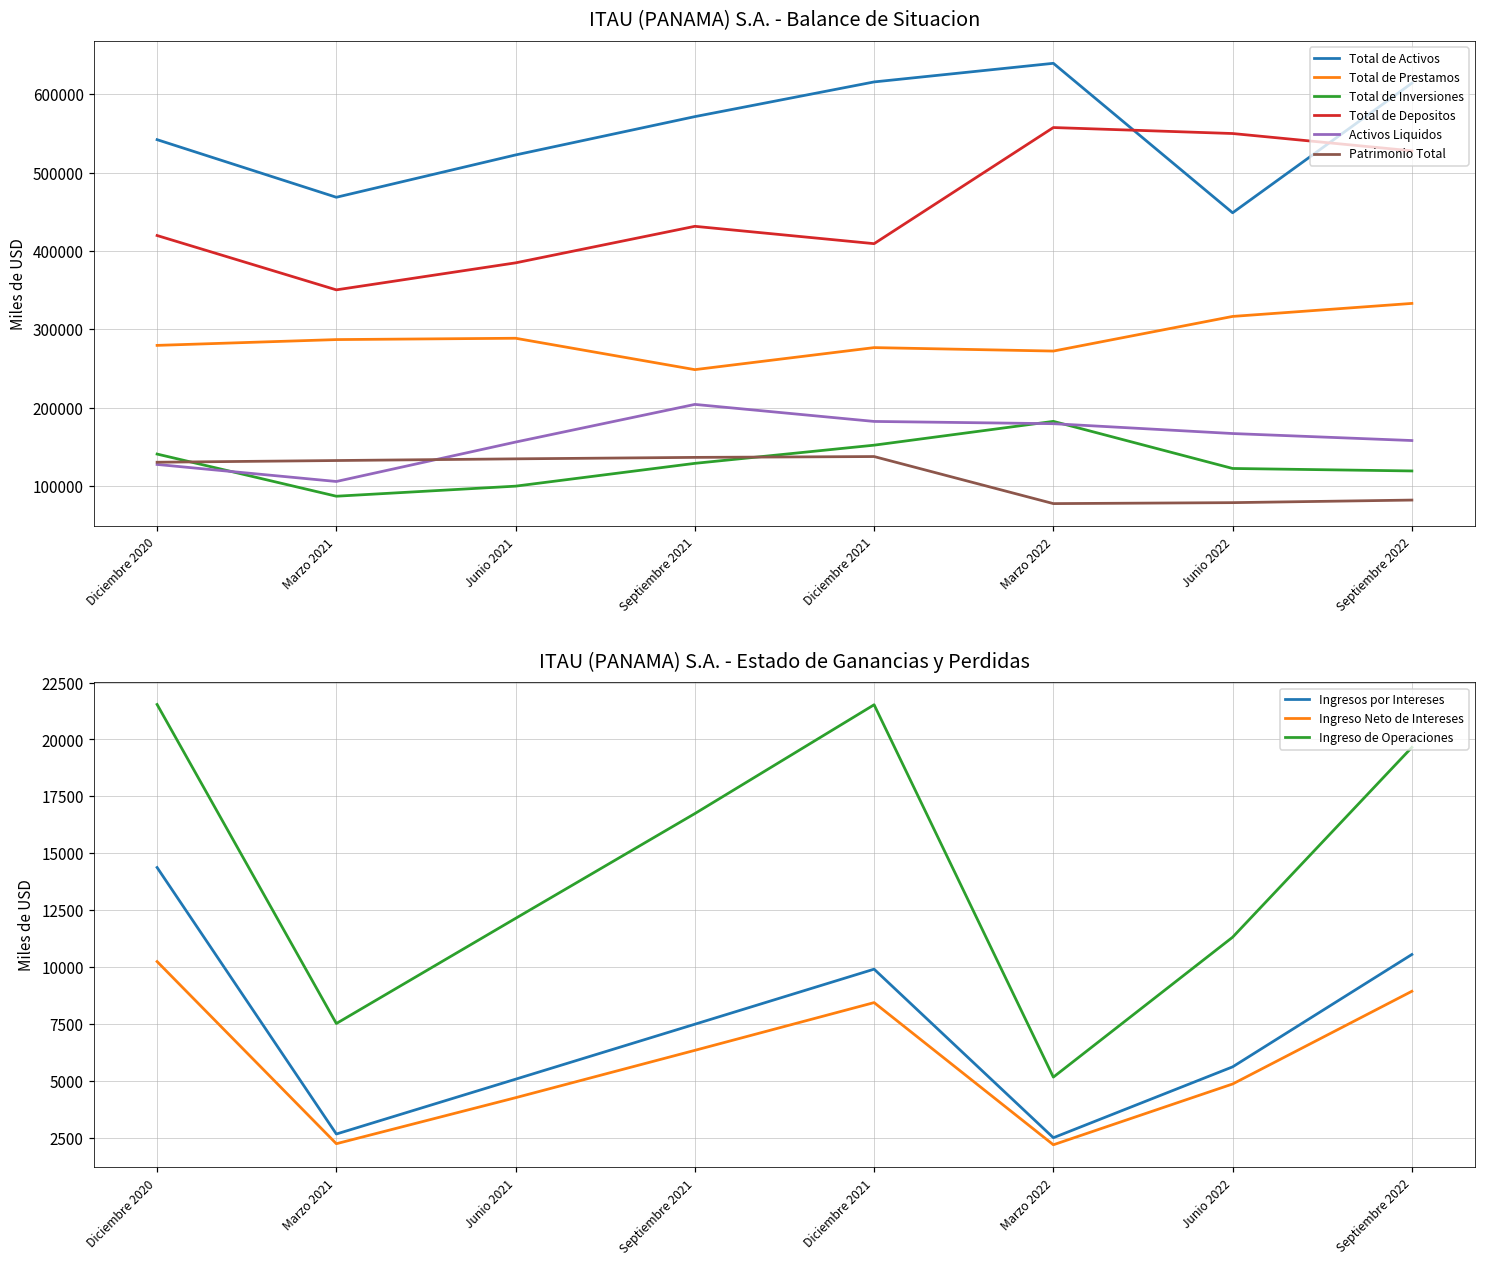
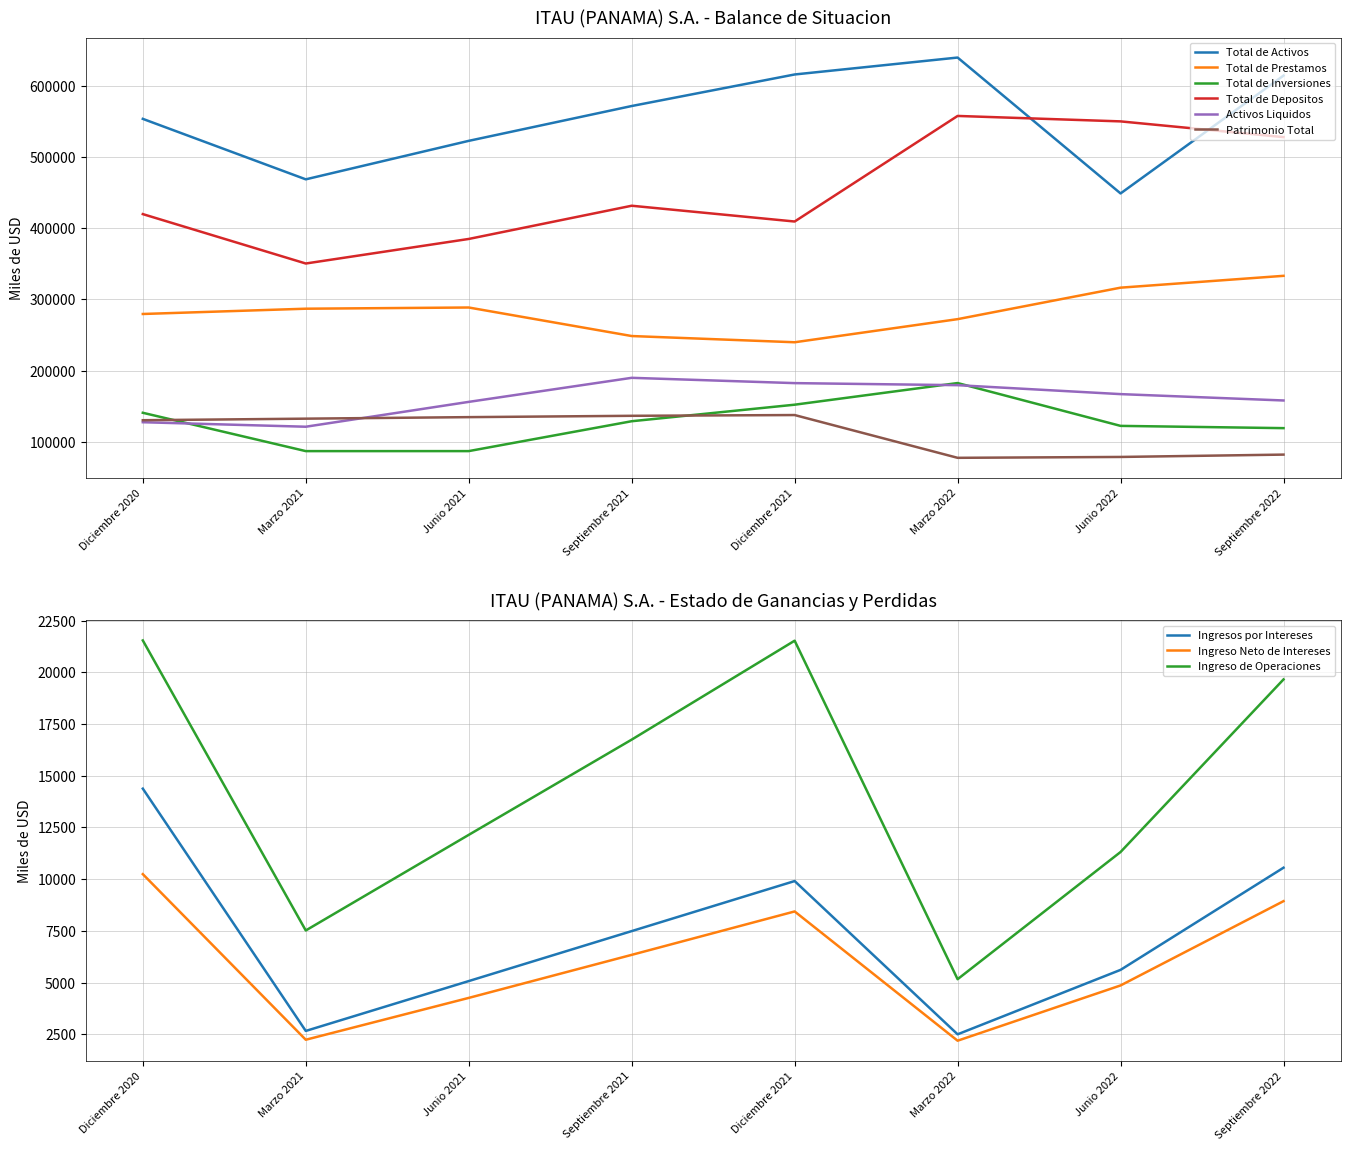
  {
    "ITAU (PANAMA) S.A. - Balance de Situacion": {
      "Total de Activos": {
-       "Diciembre 2020": 540000,
+       "Diciembre 2020": 550000,
        "Marzo 2021": 470000,
        "Junio 2021": 520000,
        "Septiembre 2021": 570000,
        "Diciembre 2021": 620000,
        "Marzo 2022": 640000,
        "Junio 2022": 450000
      },
      "Total de Prestamos": {
        "Diciembre 2020": 280000,
        "Marzo 2021": 290000,
        "Junio 2021": 290000,
        "Septiembre 2021": 250000,
-       "Diciembre 2021": 280000,
+       "Diciembre 2021": 240000,
        "Marzo 2022": 270000,
        "Junio 2022": 320000,
        "Septiembre 2022": 330000
      },
      "Total de Inversiones": {
        "Diciembre 2020": 140000,
        "Marzo 2021": 90000,
-       "Junio 2021": 100000,
+       "Junio 2021": 90000,
        "Septiembre 2021": 130000,
        "Diciembre 2021": 150000,
        "Junio 2022": 120000,
        "Septiembre 2022": 120000
      },
      "Total de Depositos": {
        "Diciembre 2020": 420000,
        "Marzo 2021": 350000,
        "Junio 2021": 380000,
        "Septiembre 2021": 430000,
        "Diciembre 2021": 410000,
        "Marzo 2022": 560000,
        "Junio 2022": 550000
      },
      "Activos Liquidos": {
-       "Marzo 2021": 110000,
+       "Marzo 2021": 120000,
        "Junio 2021": 160000,
-       "Septiembre 2021": 200000,
+       "Septiembre 2021": 190000,
        "Diciembre 2021": 180000,
        "Junio 2022": 170000,
        "Septiembre 2022": 160000
      },
      "Patrimonio Total": {
        "Marzo 2021": 130000,
        "Junio 2021": 130000,
        "Septiembre 2021": 140000,
        "Diciembre 2021": 140000,
        "Marzo 2022": 80000,
        "Junio 2022": 80000,
        "Septiembre 2022": 80000
      }
    },
    "ITAU (PANAMA) S.A. - Estado de Ganancias y Perdidas": {
      "Ingresos por Intereses": {
        "Diciembre 2020": 14400,
        "Marzo 2021": 2700,
        "Junio 2021": 5100,
        "Septiembre 2021": 7500,
        "Diciembre 2021": 9900,
        "Marzo 2022": 2500,
        "Junio 2022": 5600,
        "Septiembre 2022": 10600
      },
      "Ingreso Neto de Intereses": {
        "Diciembre 2020": 10200,
        "Marzo 2021": 2200,
        "Junio 2021": 4300,
        "Septiembre 2021": 6300,
        "Diciembre 2021": 8400,
        "Marzo 2022": 2200,
        "Junio 2022": 4900,
        "Septiembre 2022": 8900
      },
      "Ingreso de Operaciones": {
        "Diciembre 2020": 21500,
        "Marzo 2021": 7500,
        "Junio 2021": 12100,
        "Septiembre 2021": 16700,
        "Diciembre 2021": 21500,
        "Marzo 2022": 5200,
        "Junio 2022": 11300,
        "Septiembre 2022": 19700
      }
    }
  }
